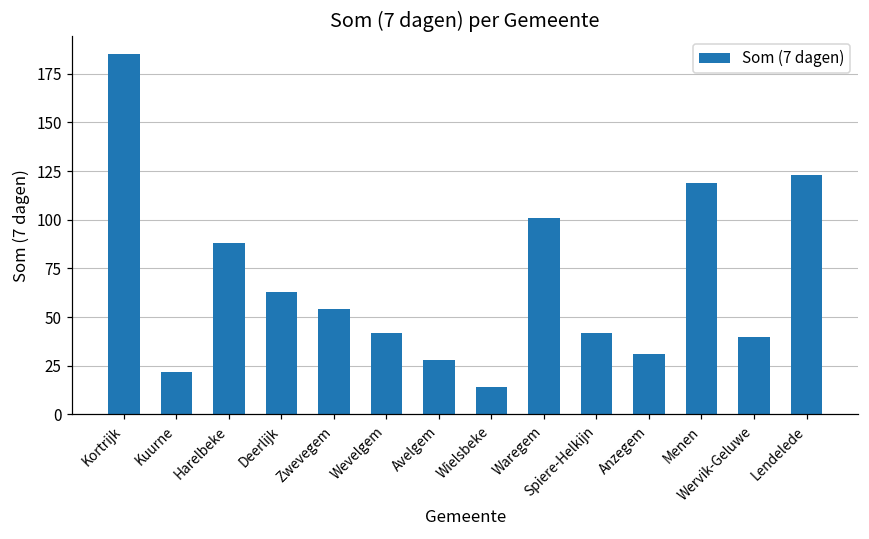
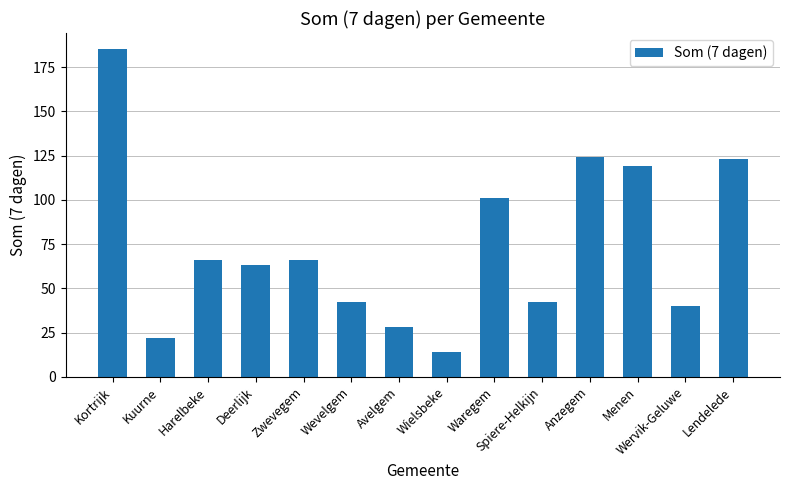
  {
    "Kortrijk": 185,
    "Kuurne": 22,
-   "Harelbeke": 88,
+   "Harelbeke": 66,
    "Deerlijk": 63,
-   "Zwevegem": 54,
+   "Zwevegem": 66,
    "Wevelgem": 42,
    "Avelgem": 28,
    "Wielsbeke": 14,
    "Waregem": 101,
    "Spiere-Helkijn": 42,
-   "Anzegem": 31,
+   "Anzegem": 124,
    "Menen": 119,
    "Wervik-Geluwe": 40,
    "Lendelede": 123
  }
